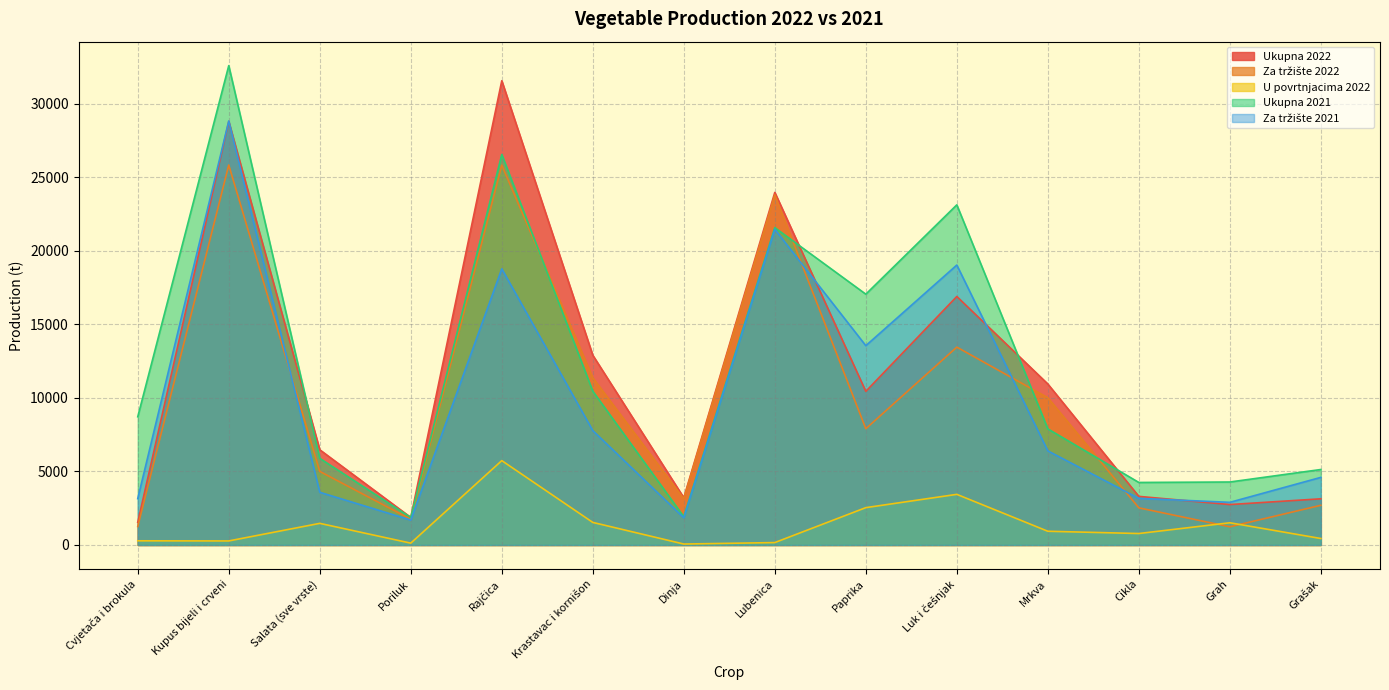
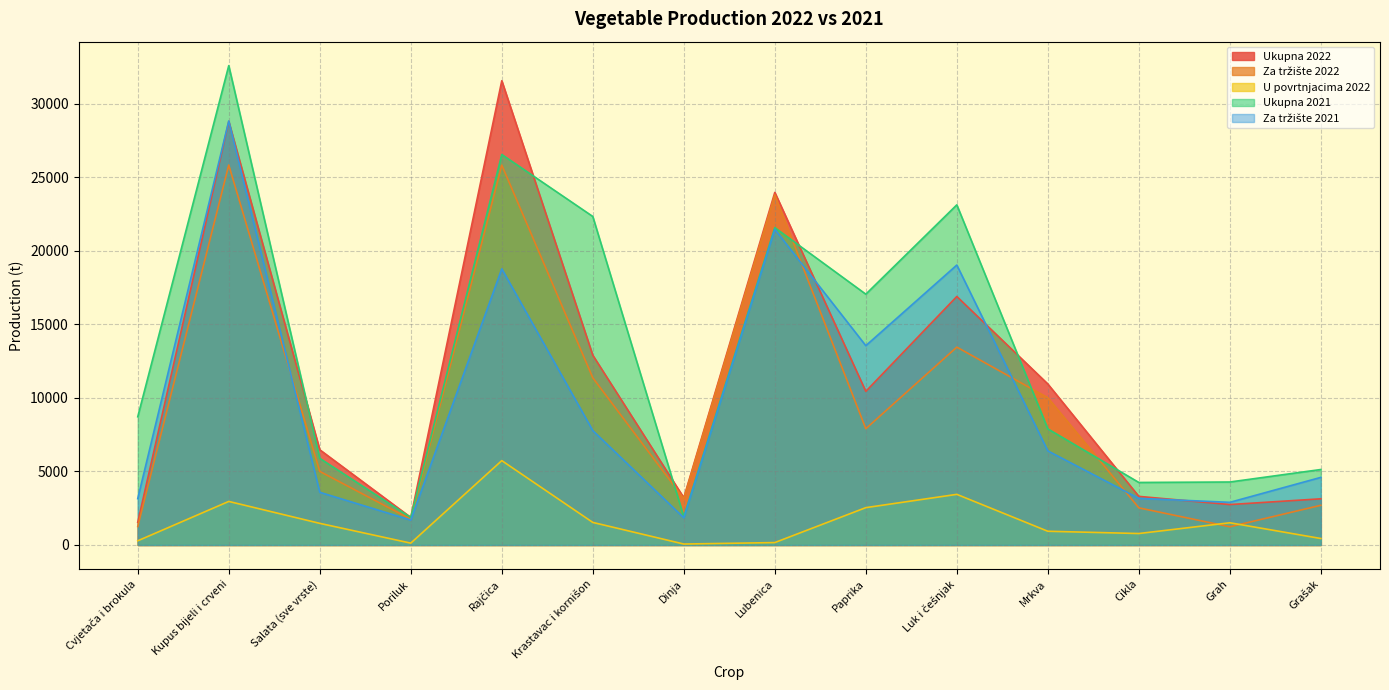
  {
    "U povrtnjacima 2022": {
      "Cvjetača i brokula": 300,
-     "Kupus bijeli i crveni": 300,
+     "Kupus bijeli i crveni": 3000,
      "Salata (sve vrste)": 1500,
      "Poriluk": 100,
      "Rajčica": 5700,
      "Krastavac i kornišon": 1500,
      "Dinja": 100,
      "Lubenica": 200,
      "Paprika": 2500,
      "Luk i češnjak": 3400,
      "Mrkva": 900,
      "Cikla": 800,
      "Grah": 1500,
      "Grašak": 400
    },
    "Ukupna 2021": {
      "Cvjetača i brokula": 8700,
      "Kupus bijeli i crveni": 32600,
      "Salata (sve vrste)": 5900,
      "Rajčica": 26600,
-     "Krastavac i kornišon": 10500,
+     "Krastavac i kornišon": 22300,
      "Paprika": 17100,
      "Luk i češnjak": 23100,
      "Mrkva": 7900,
      "Cikla": 4300,
      "Grah": 4300,
      "Grašak": 5100
    },
    "Za tržište 2021": {
      "Cvjetača i brokula": 3200,
      "Salata (sve vrste)": 3600,
      "Rajčica": 18800,
      "Krastavac i kornišon": 7800,
      "Paprika": 13600,
      "Luk i češnjak": 19000,
      "Mrkva": 6400,
      "Grašak": 4600
    }
  }
